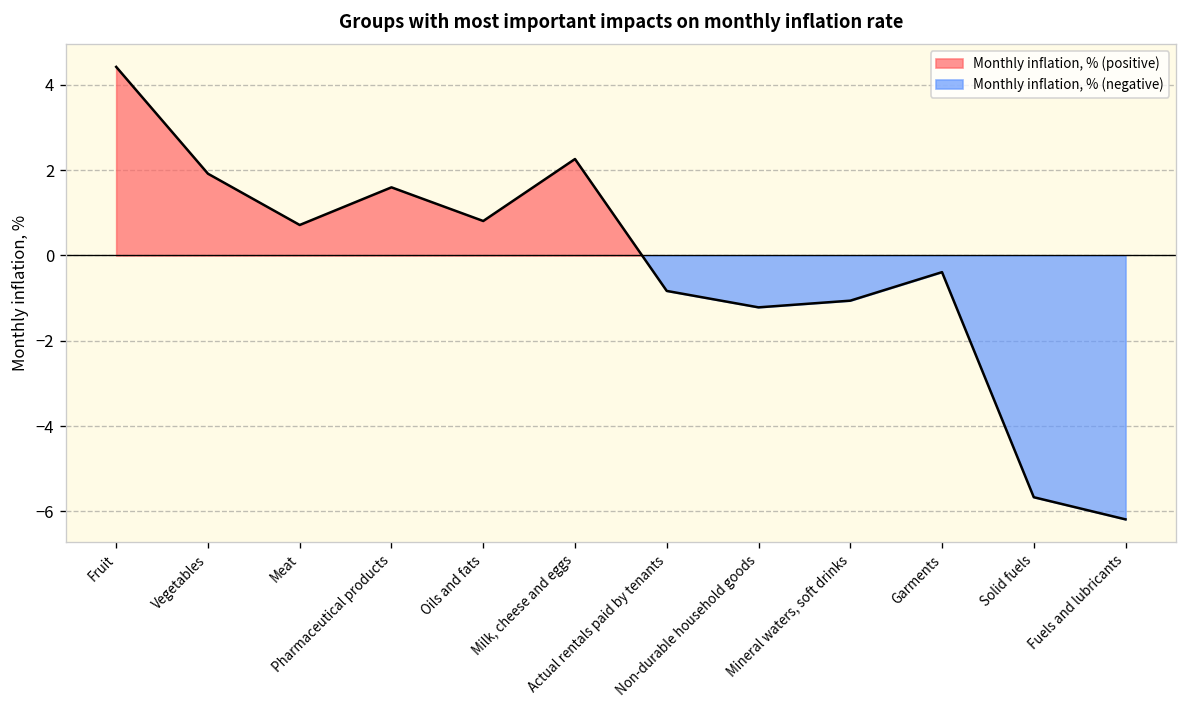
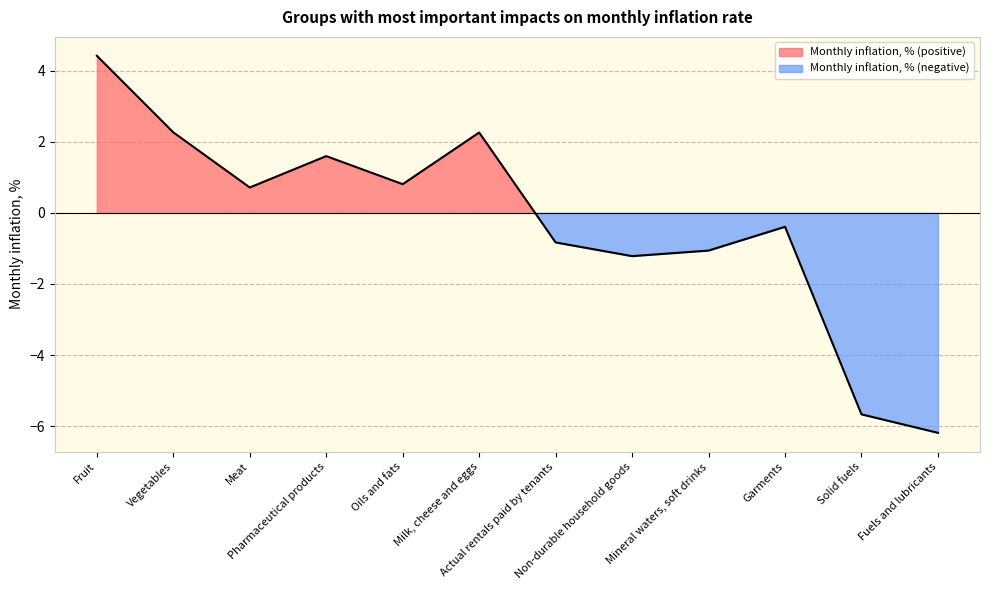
  {
    "Monthly inflation, % (positive)": {
-     "Vegetables": 1.9
+     "Vegetables": 2.3
    }
  }
